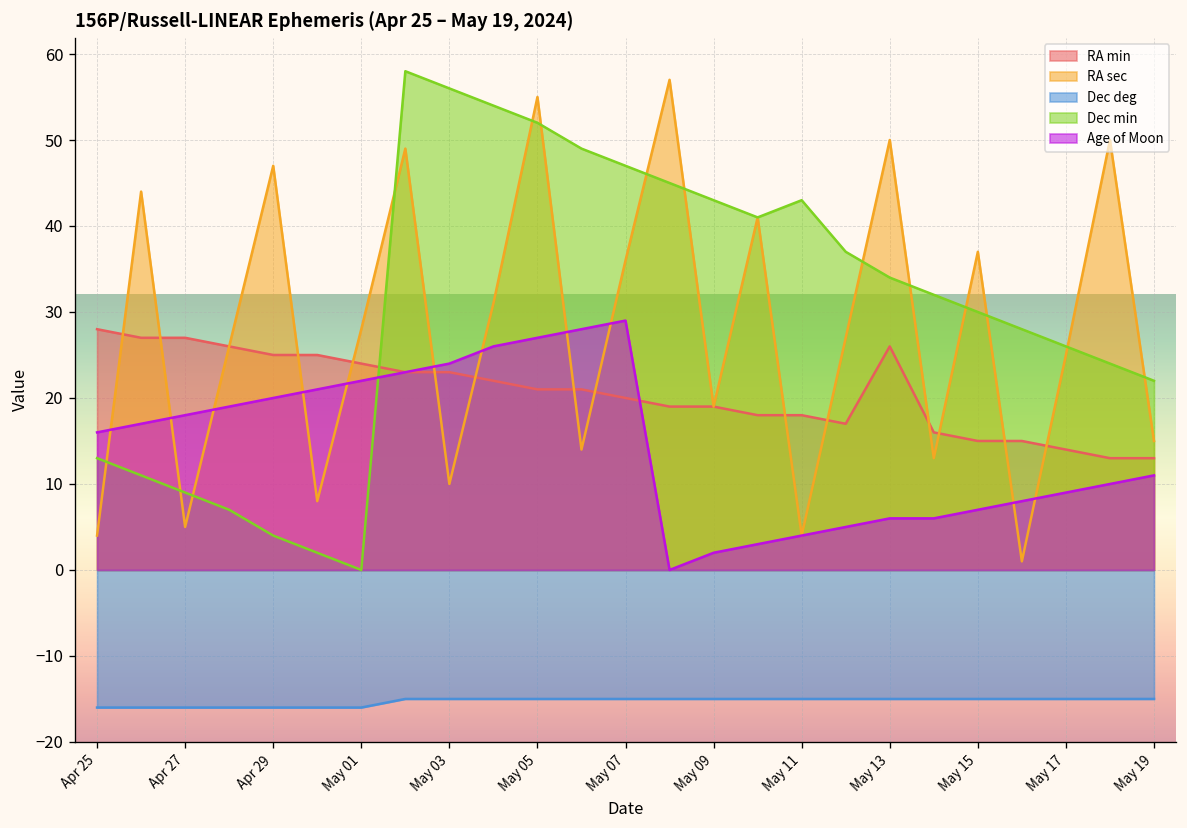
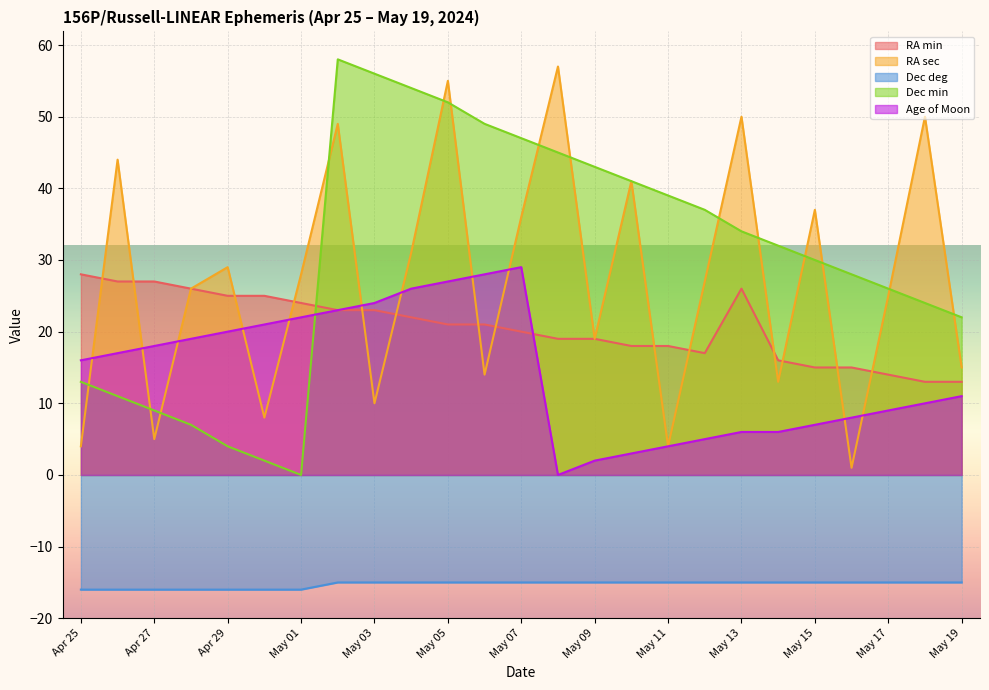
  {
    "RA min": {
      "Apr 25": 28,
      "Apr 27": 27,
      "Apr 29": 25,
      "May 01": 24,
      "May 03": 23,
      "May 05": 21,
      "May 07": 20,
      "May 11": 18,
      "May 13": 26,
      "May 15": 15,
      "May 17": 14,
      "May 19": 13
    },
    "RA sec": {
      "Apr 25": 4,
      "Apr 27": 5,
-     "Apr 29": 47,
+     "Apr 29": 29,
      "May 01": 28,
      "May 03": 10,
      "May 05": 55,
      "May 07": 36,
      "May 13": 50,
      "May 15": 37,
      "May 17": 25,
      "May 19": 15
    },
    "Dec min": {
      "Apr 25": 13,
      "Apr 27": 9,
      "Apr 29": 4,
      "May 03": 56,
      "May 05": 52,
      "May 07": 47,
      "May 09": 43,
-     "May 11": 43,
+     "May 11": 39,
      "May 13": 34,
      "May 15": 30,
      "May 17": 26,
      "May 19": 22
    },
    "Age of Moon": {
      "Apr 25": 16,
      "Apr 27": 18,
      "Apr 29": 20,
      "May 01": 22,
      "May 03": 24,
      "May 05": 27,
      "May 07": 29,
      "May 09": 2,
      "May 13": 6,
      "May 15": 7,
      "May 17": 9,
      "May 19": 11
    }
  }
